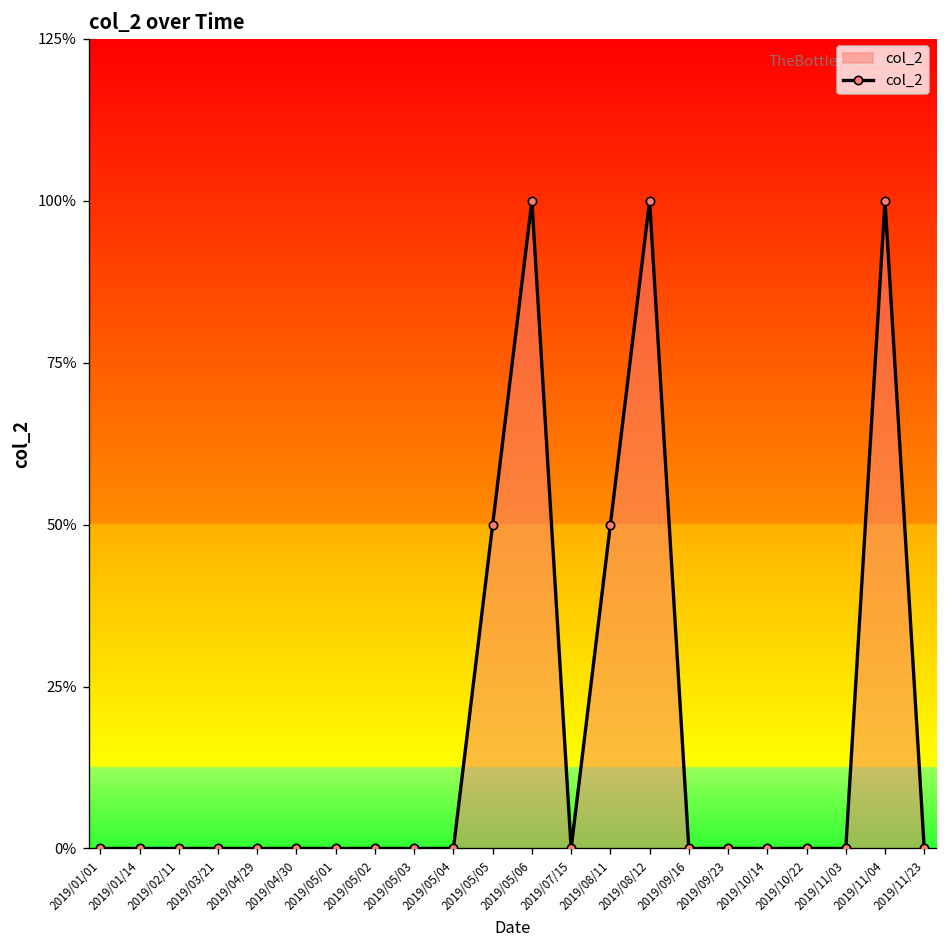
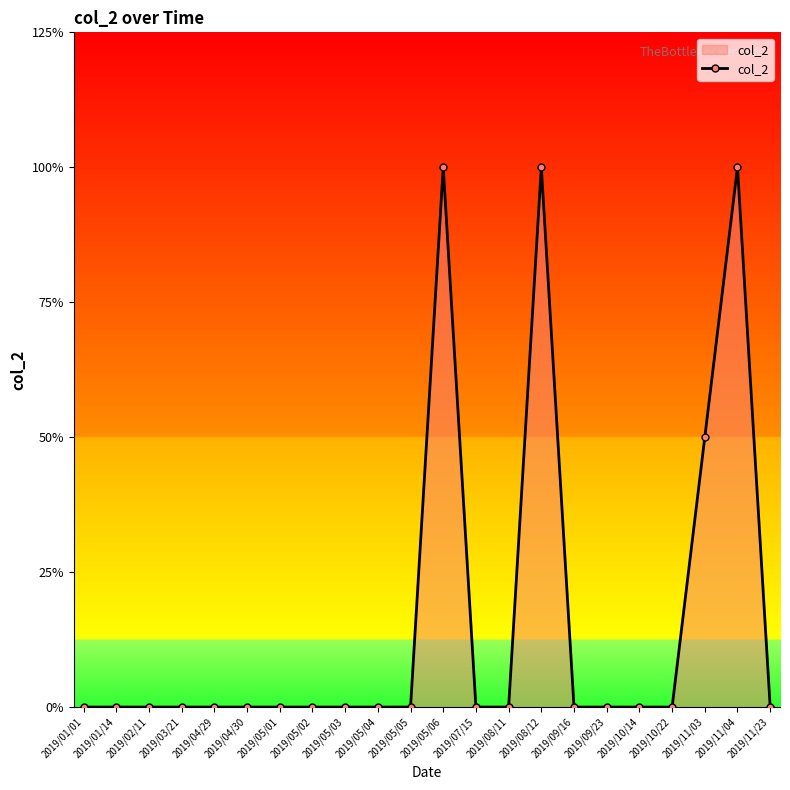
  {
    "2019/01/01": "0%",
    "2019/01/14": "0%",
    "2019/02/11": "0%",
    "2019/03/21": "0%",
    "2019/04/29": "0%",
    "2019/04/30": "0%",
    "2019/05/01": "0%",
    "2019/05/02": "0%",
    "2019/05/03": "0%",
    "2019/05/04": "0%",
-   "2019/05/05": "50%",
+   "2019/05/05": "0%",
    "2019/05/06": "100%",
    "2019/07/15": "0%",
-   "2019/08/11": "50%",
+   "2019/08/11": "0%",
    "2019/08/12": "100%",
    "2019/09/16": "0%",
    "2019/09/23": "0%",
    "2019/10/14": "0%",
    "2019/10/22": "0%",
-   "2019/11/03": "0%",
+   "2019/11/03": "50%",
    "2019/11/04": "100%",
    "2019/11/23": "0%"
  }
